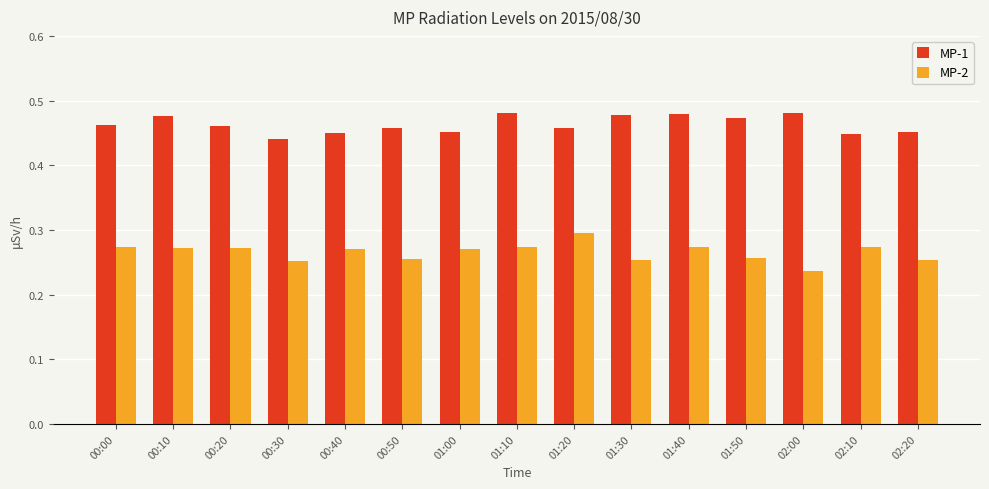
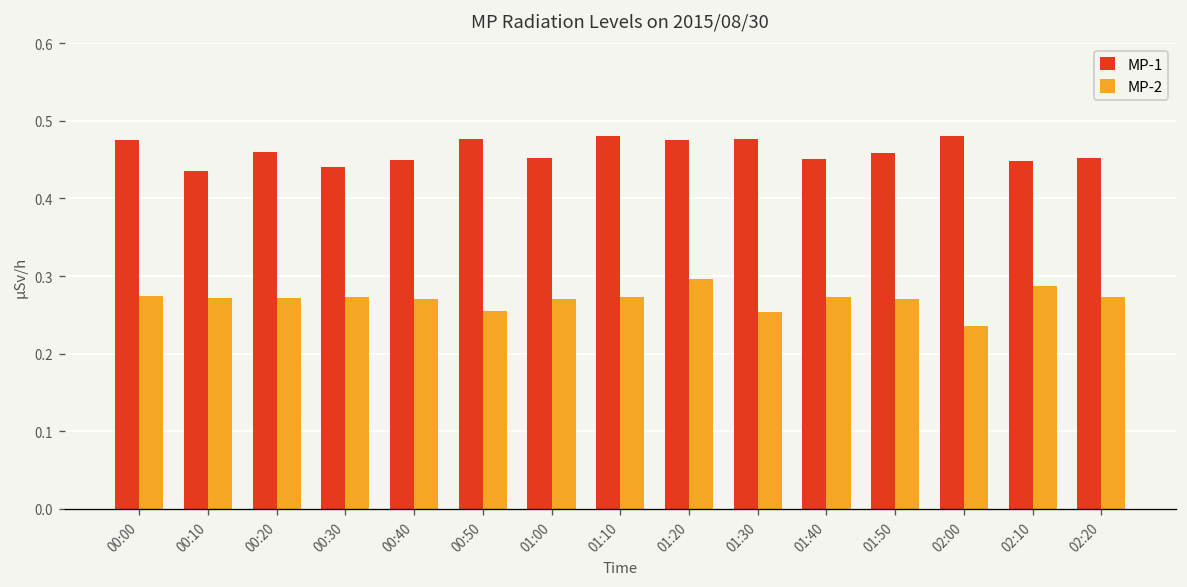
  {
    "MP-1": {
-     "00:00": 0.46,
-     "00:10": 0.48,
+     "00:00": 0.48,
+     "00:10": 0.44,
      "00:20": 0.46,
      "00:30": 0.44,
      "00:40": 0.45,
-     "00:50": 0.46,
+     "00:50": 0.48,
      "01:00": 0.45,
      "01:10": 0.48,
-     "01:20": 0.46,
+     "01:20": 0.48,
      "01:30": 0.48,
-     "01:40": 0.48,
-     "01:50": 0.47,
+     "01:40": 0.45,
+     "01:50": 0.46,
      "02:00": 0.48,
      "02:10": 0.45,
      "02:20": 0.45
    },
    "MP-2": {
      "00:00": 0.27,
      "00:10": 0.27,
      "00:20": 0.27,
-     "00:30": 0.25,
+     "00:30": 0.27,
      "00:40": 0.27,
      "00:50": 0.26,
      "01:00": 0.27,
      "01:10": 0.27,
      "01:20": 0.30,
      "01:30": 0.25,
      "01:40": 0.27,
-     "01:50": 0.26,
+     "01:50": 0.27,
      "02:00": 0.24,
-     "02:10": 0.27,
-     "02:20": 0.25
+     "02:10": 0.29,
+     "02:20": 0.27
    }
  }
